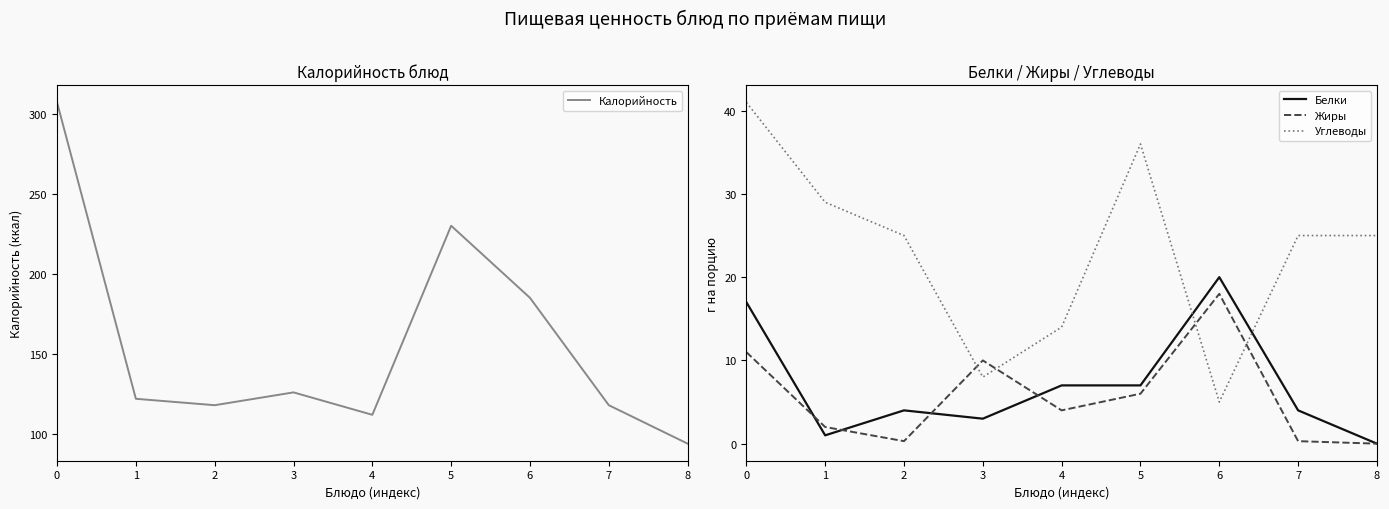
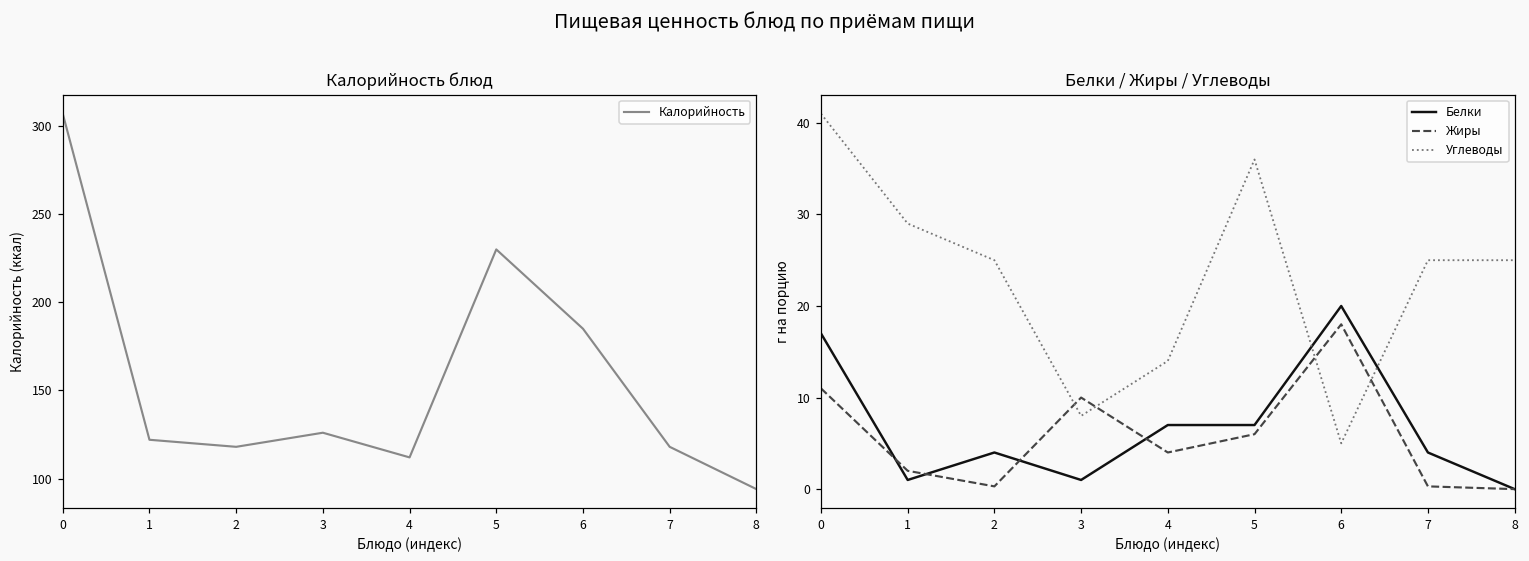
  {
    "Калорийность блюд": {
      "0": 307,
      "1": 122,
      "2": 118,
      "3": 126,
      "4": 112,
      "5": 230,
      "6": 185,
      "7": 118,
      "8": 94
    },
    "Белки / Жиры / Углеводы": {
      "Белки": {
        "0": 17,
        "1": 1,
        "2": 4,
-       "3": 3,
+       "3": 1,
        "4": 7,
        "5": 7,
        "6": 20,
        "7": 4
      },
      "Жиры": {
        "0": 11,
        "1": 2,
        "2": 0,
        "3": 10,
        "4": 4,
        "5": 6,
        "6": 18,
        "7": 0
      },
      "Углеводы": {
        "0": 41,
        "1": 29,
        "2": 25,
        "3": 8,
        "4": 14,
        "5": 36,
        "6": 5,
        "7": 25,
        "8": 25
      }
    }
  }
